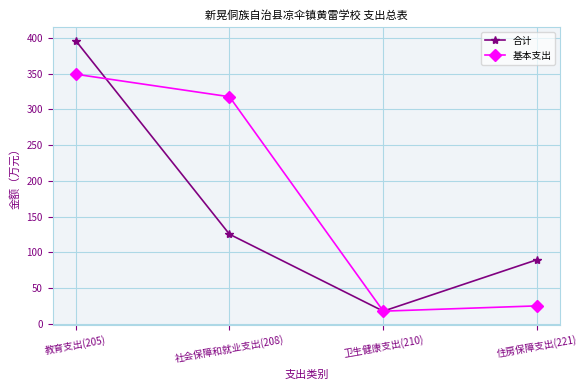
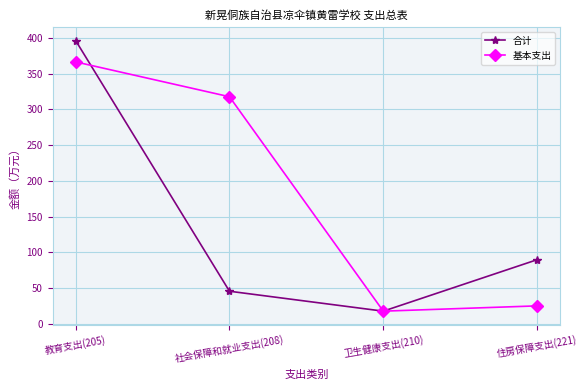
  {
    "合计": {
      "教育支出(205)": 400,
-     "社会保障和就业支出(208)": 130,
+     "社会保障和就业支出(208)": 50,
      "住房保障支出(221)": 90
    },
    "基本支出": {
-     "教育支出(205)": 350,
+     "教育支出(205)": 370,
      "社会保障和就业支出(208)": 320,
      "住房保障支出(221)": 30
    }
  }
